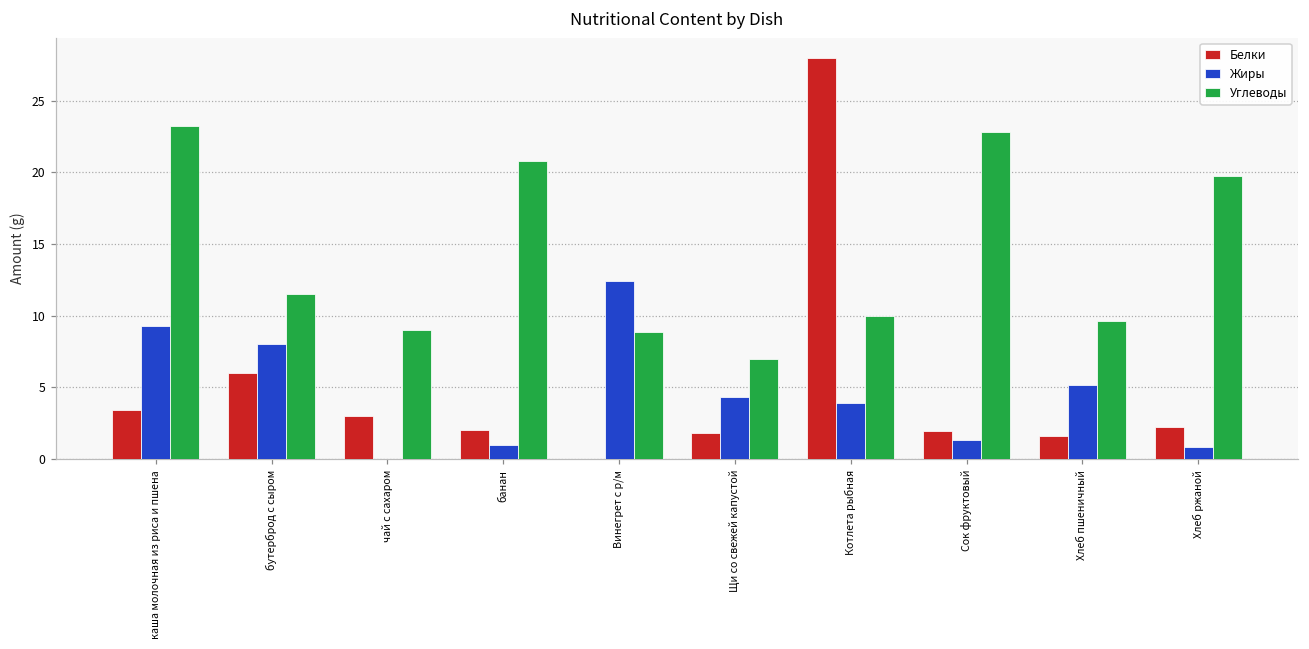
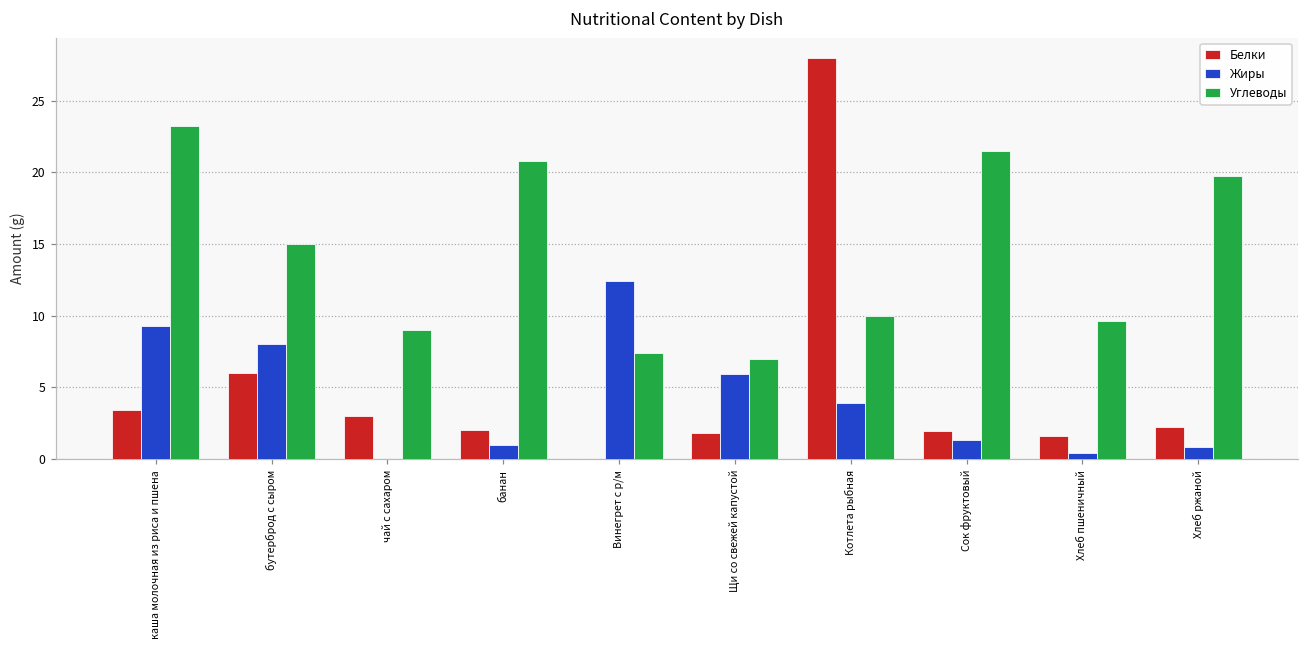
  {
    "Белки": {
      "каша молочная из риса и пшена": 3.4,
      "бутерброд с сыром": 6.0,
      "чай с сахаром": 3.0,
      "банан": 2.0,
      "Винегрет с р/м": 0.0,
      "Щи со свежей капустой": 1.8,
      "Котлета рыбная": 28.0,
      "Сок фруктовый": 1.9,
      "Хлеб пшеничный": 1.6,
      "Хлеб ржаной": 2.2
    },
    "Жиры": {
      "каша молочная из риса и пшена": 9.3,
      "бутерброд с сыром": 8.0,
      "чай с сахаром": 0.0,
      "банан": 1.0,
      "Винегрет с р/м": 12.4,
-     "Щи со свежей капустой": 4.4,
+     "Щи со свежей капустой": 6.0,
      "Котлета рыбная": 3.9,
      "Сок фруктовый": 1.3,
-     "Хлеб пшеничный": 5.2,
+     "Хлеб пшеничный": 0.4,
      "Хлеб ржаной": 0.9
    },
    "Углеводы": {
      "каша молочная из риса и пшена": 23.2,
-     "бутерброд с сыром": 11.5,
+     "бутерброд с сыром": 15.0,
      "чай с сахаром": 9.0,
      "банан": 20.8,
-     "Винегрет с р/м": 8.9,
+     "Винегрет с р/м": 7.4,
      "Щи со свежей капустой": 7.0,
      "Котлета рыбная": 10.0,
-     "Сок фруктовый": 22.8,
+     "Сок фруктовый": 21.5,
      "Хлеб пшеничный": 9.7,
      "Хлеб ржаной": 19.8
    }
  }
